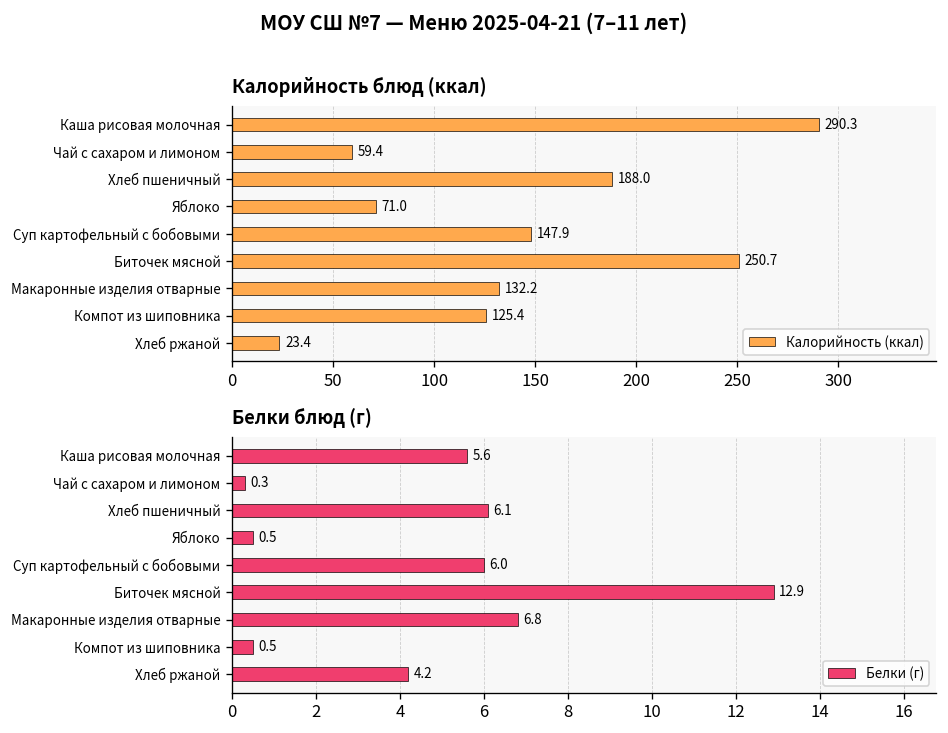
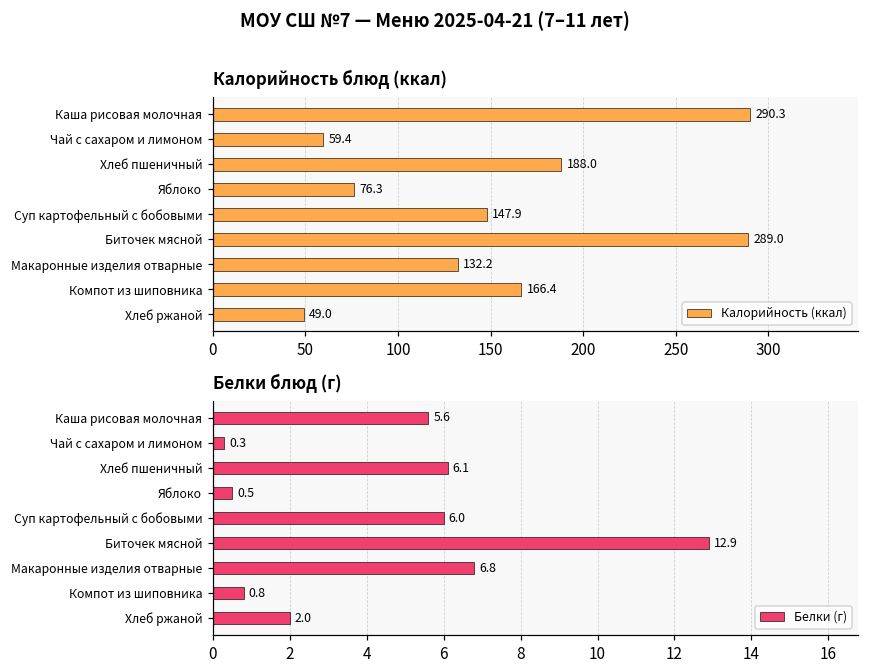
  {
    "Калорийность блюд (ккал)": {
      "Каша рисовая молочная": 290.3,
      "Чай с сахаром и лимоном": 59.4,
      "Хлеб пшеничный": 188.0,
-     "Яблоко": 71.0,
+     "Яблоко": 76.3,
      "Суп картофельный с бобовыми": 147.9,
-     "Биточек мясной": 250.7,
+     "Биточек мясной": 289.0,
      "Макаронные изделия отварные": 132.2,
-     "Компот из шиповника": 125.4,
-     "Хлеб ржаной": 23.4
+     "Компот из шиповника": 166.4,
+     "Хлеб ржаной": 49.0
    },
    "Белки блюд (г)": {
      "Каша рисовая молочная": 5.6,
      "Чай с сахаром и лимоном": 0.3,
      "Хлеб пшеничный": 6.1,
      "Яблоко": 0.5,
      "Суп картофельный с бобовыми": 6.0,
      "Биточек мясной": 12.9,
      "Макаронные изделия отварные": 6.8,
-     "Компот из шиповника": 0.5,
-     "Хлеб ржаной": 4.2
+     "Компот из шиповника": 0.8,
+     "Хлеб ржаной": 2.0
    }
  }
